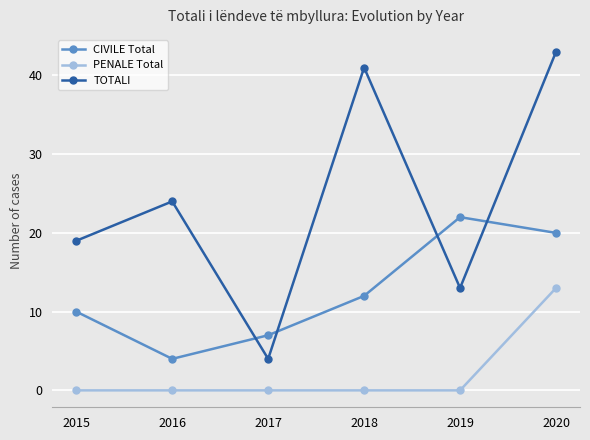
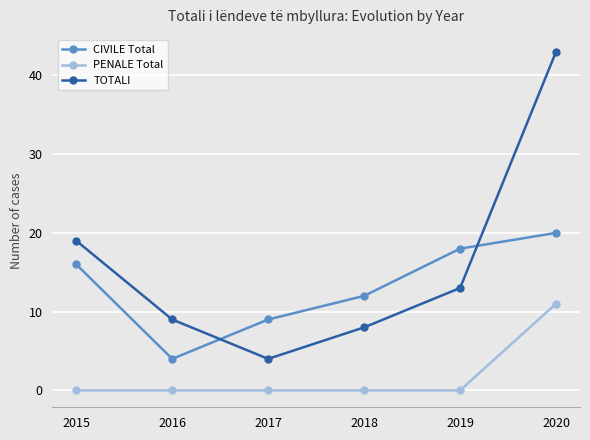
  {
    "CIVILE Total": {
-     "2015": 10,
+     "2015": 16,
      "2016": 4,
-     "2017": 7,
+     "2017": 9,
      "2018": 12,
-     "2019": 22,
+     "2019": 18,
      "2020": 20
    },
    "PENALE Total": {
      "2015": 0,
      "2016": 0,
      "2017": 0,
      "2018": 0,
      "2019": 0,
-     "2020": 13
+     "2020": 11
    },
    "TOTALI": {
      "2015": 19,
-     "2016": 24,
+     "2016": 9,
      "2017": 4,
-     "2018": 41,
+     "2018": 8,
      "2019": 13,
      "2020": 43
    }
  }
